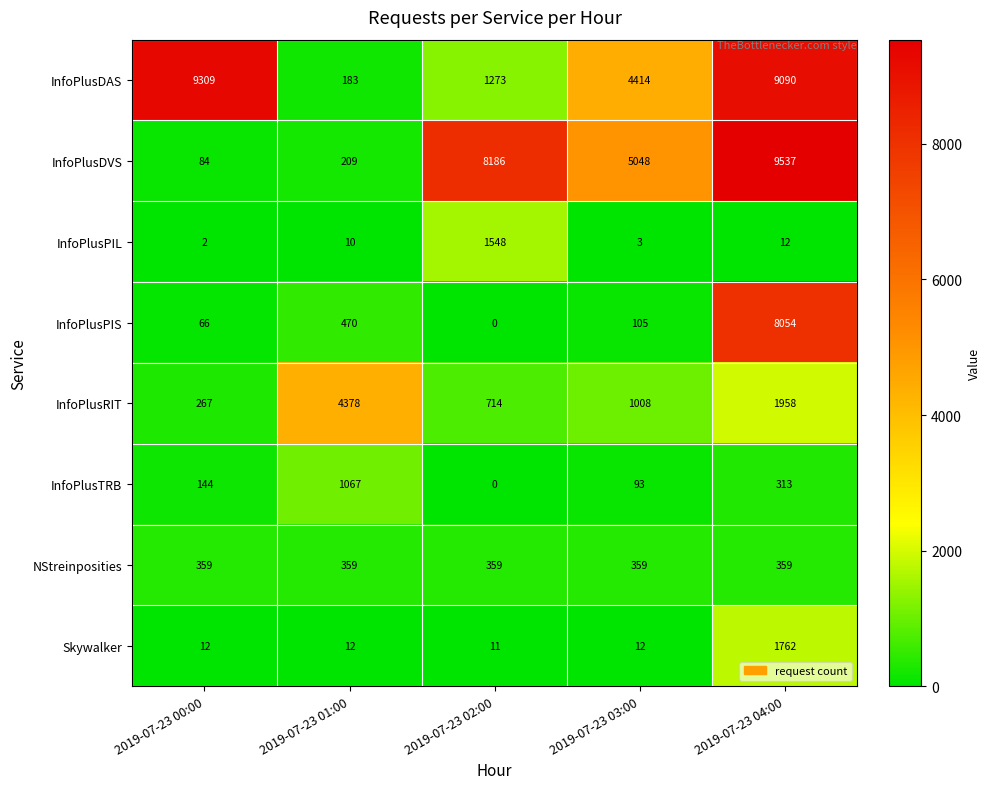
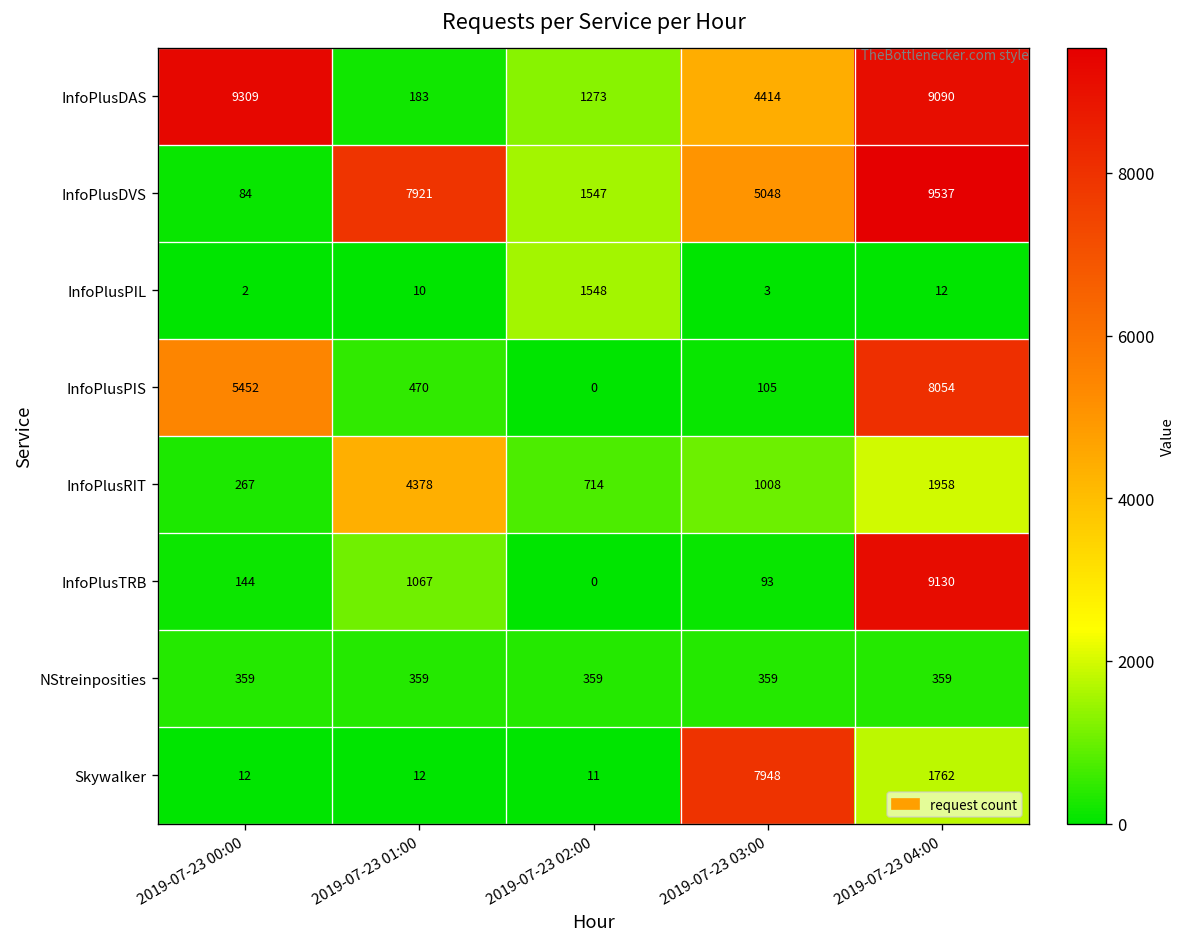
  {
    "InfoPlusDAS": {
      "2019-07-23 00:00": 9309,
      "2019-07-23 01:00": 183,
      "2019-07-23 02:00": 1273,
      "2019-07-23 03:00": 4414
    },
    "InfoPlusDVS": {
      "2019-07-23 00:00": 84,
-     "2019-07-23 01:00": 209,
-     "2019-07-23 02:00": 8186,
+     "2019-07-23 01:00": 7921,
+     "2019-07-23 02:00": 1547,
      "2019-07-23 03:00": 5048,
      "2019-07-23 04:00": 9537
    },
    "InfoPlusPIL": {
      "2019-07-23 00:00": 2,
      "2019-07-23 01:00": 10,
      "2019-07-23 02:00": 1548,
      "2019-07-23 03:00": 3,
      "2019-07-23 04:00": 12
    },
    "InfoPlusPIS": {
-     "2019-07-23 00:00": 66,
+     "2019-07-23 00:00": 5452,
      "2019-07-23 01:00": 470,
      "2019-07-23 02:00": 0,
      "2019-07-23 03:00": 105,
      "2019-07-23 04:00": 8054
    },
    "InfoPlusRIT": {
      "2019-07-23 00:00": 267,
      "2019-07-23 01:00": 4378,
      "2019-07-23 02:00": 714,
      "2019-07-23 03:00": 1008,
      "2019-07-23 04:00": 1958
    },
    "InfoPlusTRB": {
      "2019-07-23 00:00": 144,
      "2019-07-23 01:00": 1067,
      "2019-07-23 02:00": 0,
      "2019-07-23 03:00": 93,
-     "2019-07-23 04:00": 313
+     "2019-07-23 04:00": 9130
    },
    "NStreinposities": {
      "2019-07-23 00:00": 359,
      "2019-07-23 01:00": 359,
      "2019-07-23 02:00": 359,
      "2019-07-23 03:00": 359,
      "2019-07-23 04:00": 359
    },
    "Skywalker": {
      "2019-07-23 00:00": 12,
      "2019-07-23 01:00": 12,
      "2019-07-23 02:00": 11,
-     "2019-07-23 03:00": 12,
+     "2019-07-23 03:00": 7948,
      "2019-07-23 04:00": 1762
    }
  }
